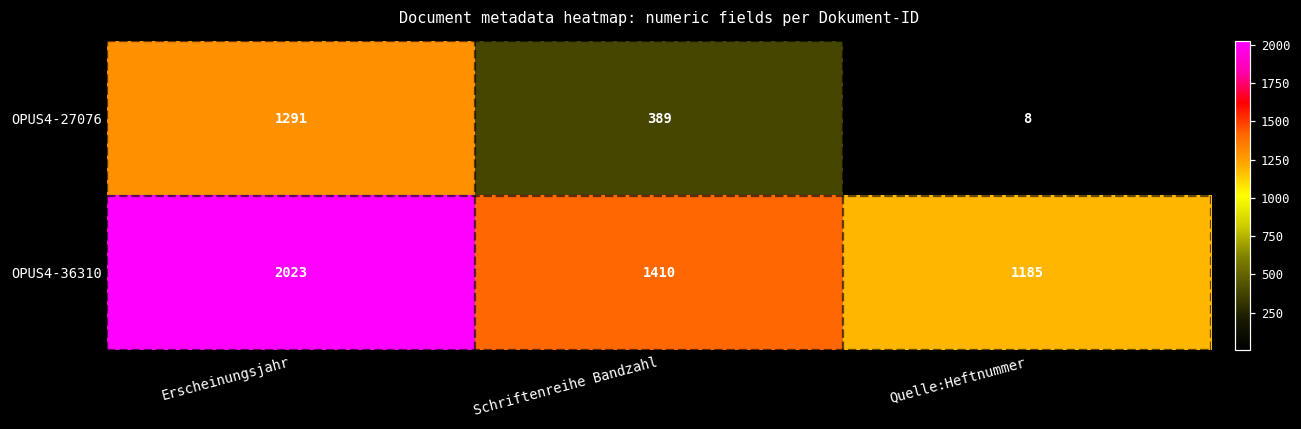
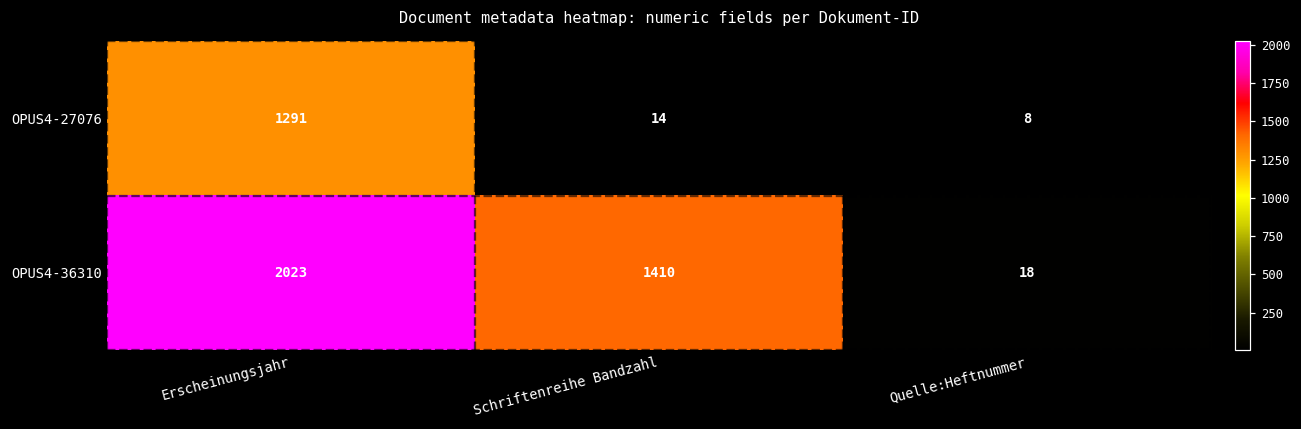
  {
    "OPUS4-27076": {
      "Erscheinungsjahr": 1291,
-     "Schriftenreihe Bandzahl": 389,
+     "Schriftenreihe Bandzahl": 14,
      "Quelle:Heftnummer": 8
    },
    "OPUS4-36310": {
      "Erscheinungsjahr": 2023,
      "Schriftenreihe Bandzahl": 1410,
-     "Quelle:Heftnummer": 1185
+     "Quelle:Heftnummer": 18
    }
  }
